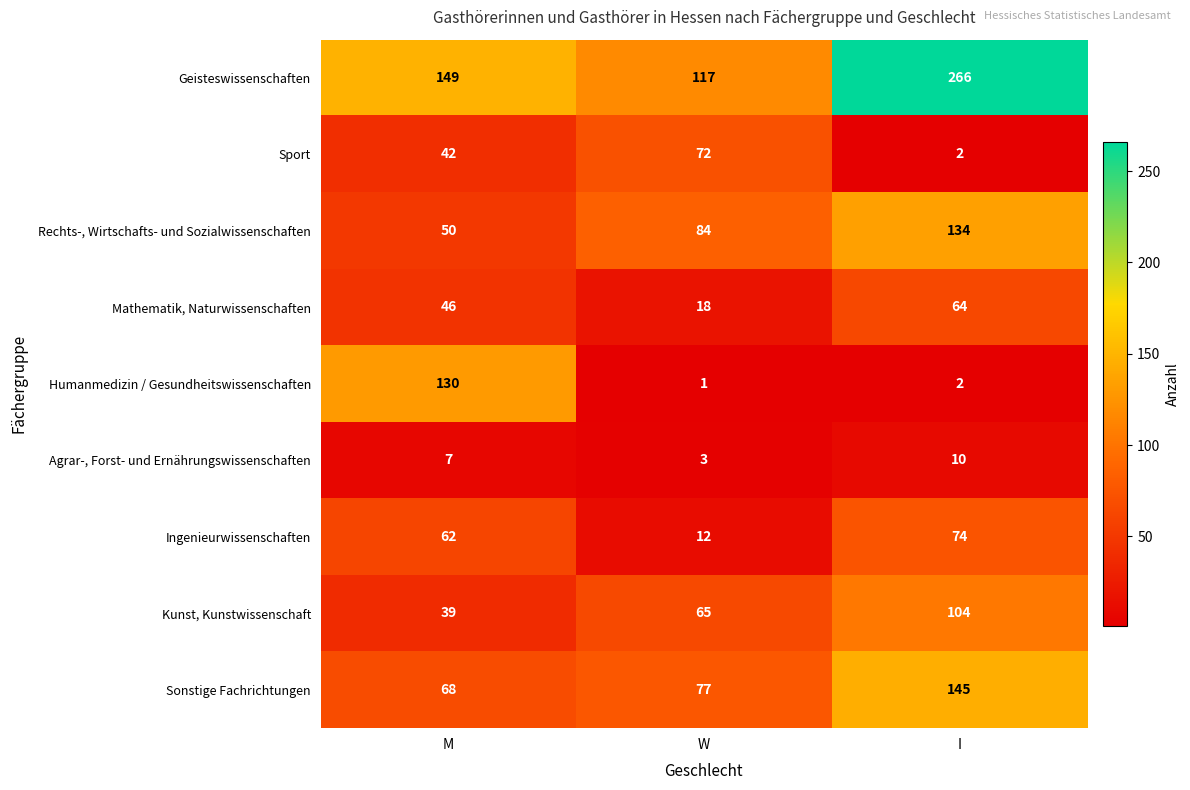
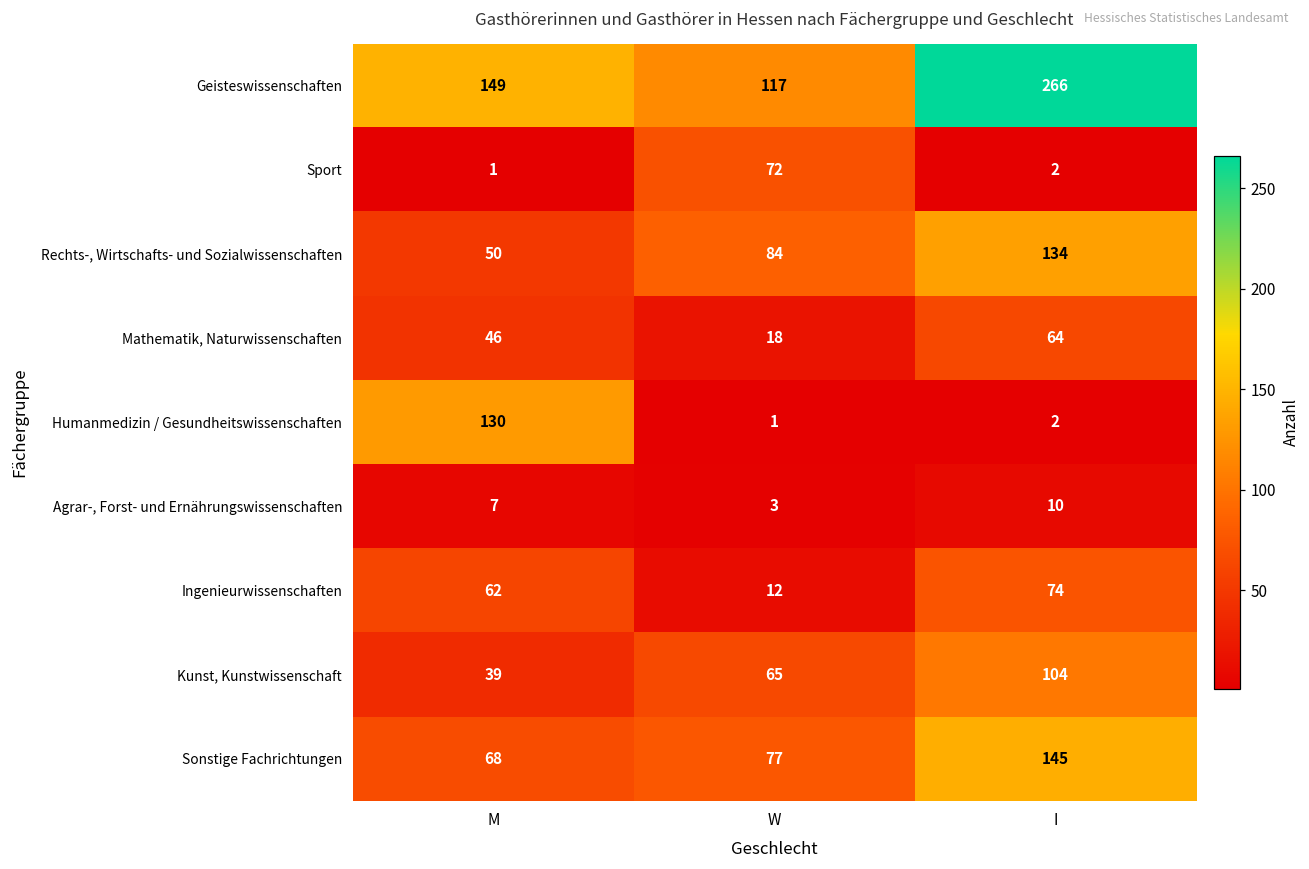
  {
    "Geisteswissenschaften": {
      "M": 149,
      "W": 117,
      "I": 266
    },
    "Sport": {
-     "M": 42,
+     "M": 1,
      "W": 72,
      "I": 2
    },
    "Rechts-, Wirtschafts- und Sozialwissenschaften": {
      "M": 50,
      "W": 84,
      "I": 134
    },
    "Mathematik, Naturwissenschaften": {
      "M": 46,
      "W": 18,
      "I": 64
    },
    "Humanmedizin / Gesundheitswissenschaften": {
      "M": 130,
      "W": 1,
      "I": 2
    },
    "Agrar-, Forst- und Ernährungswissenschaften": {
      "M": 7,
      "W": 3,
      "I": 10
    },
    "Ingenieurwissenschaften": {
      "M": 62,
      "W": 12,
      "I": 74
    },
    "Kunst, Kunstwissenschaft": {
      "M": 39,
      "W": 65,
      "I": 104
    },
    "Sonstige Fachrichtungen": {
      "M": 68,
      "W": 77,
      "I": 145
    }
  }
